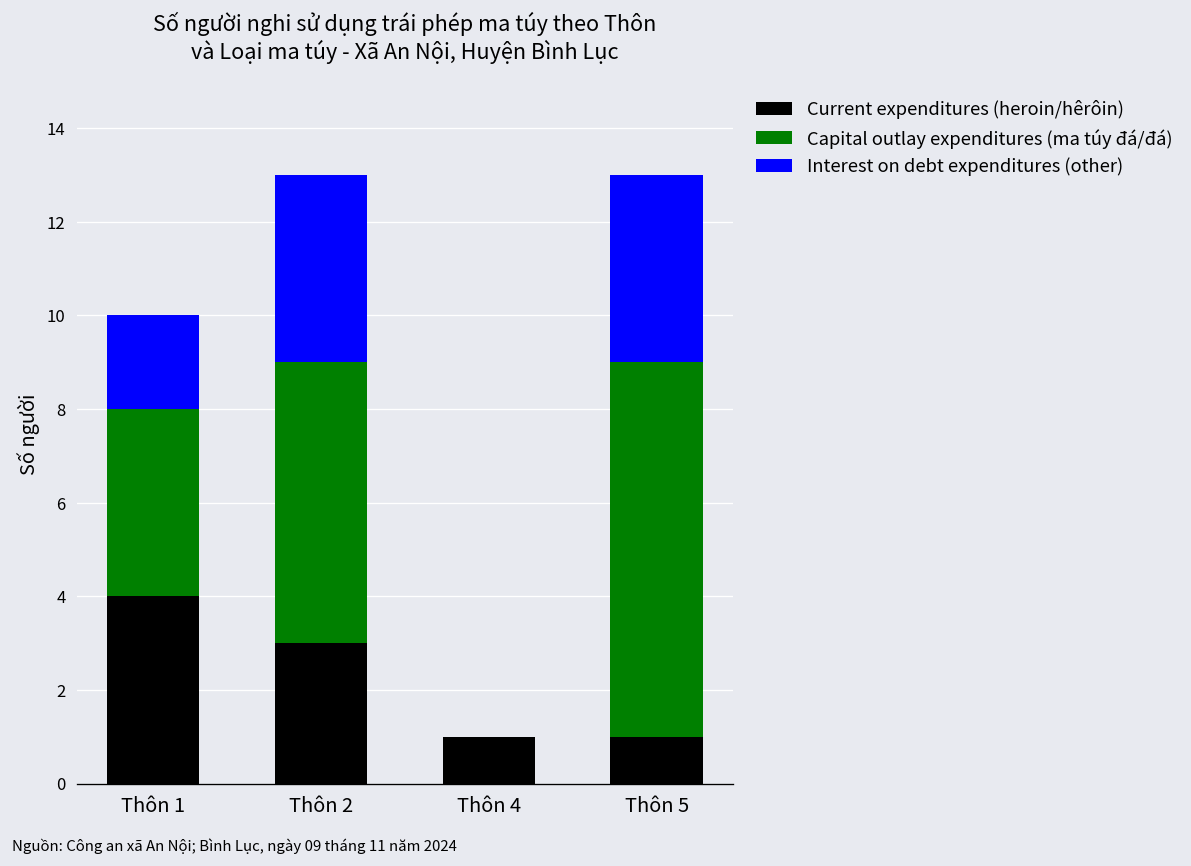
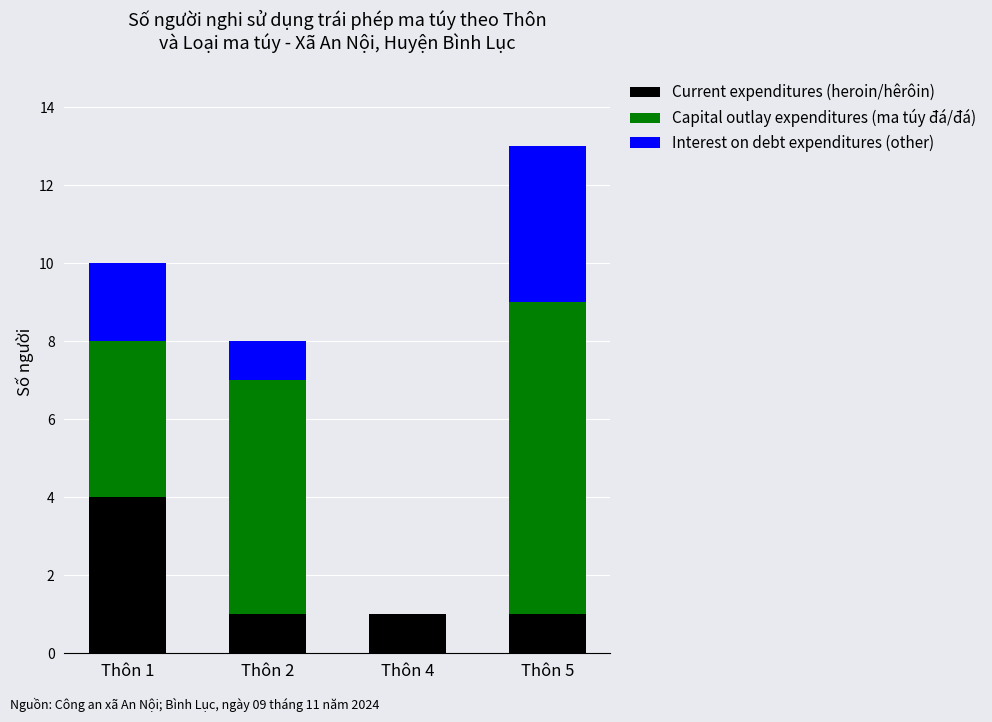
  {
    "Current expenditures (heroin/hêrôin)": {
      "Thôn 1": 4,
-     "Thôn 2": 3,
+     "Thôn 2": 1,
      "Thôn 4": 1,
      "Thôn 5": 1
    },
    "Capital outlay expenditures (ma túy đá/đá)": {
      "Thôn 1": 4,
      "Thôn 2": 6,
      "Thôn 4": 0,
      "Thôn 5": 8
    },
    "Interest on debt expenditures (other)": {
      "Thôn 1": 2,
-     "Thôn 2": 4,
+     "Thôn 2": 1,
      "Thôn 4": 0,
      "Thôn 5": 4
    }
  }
